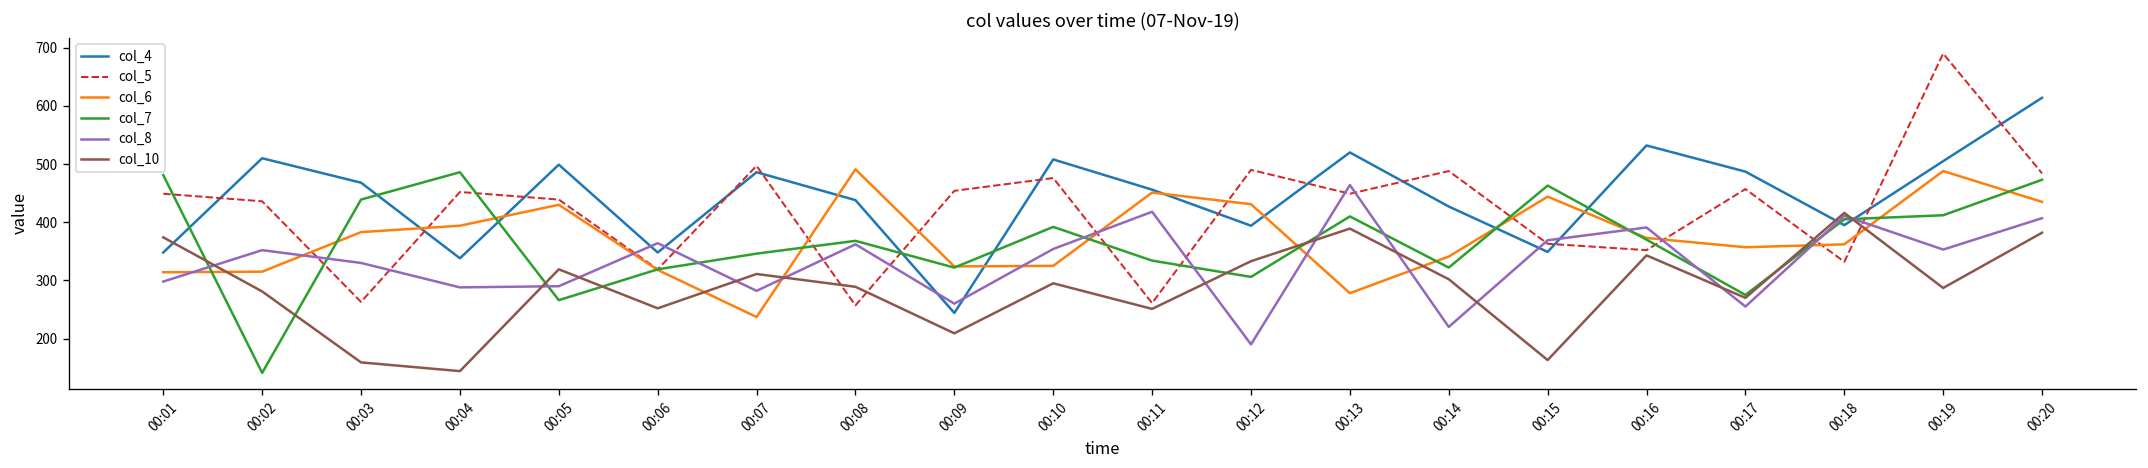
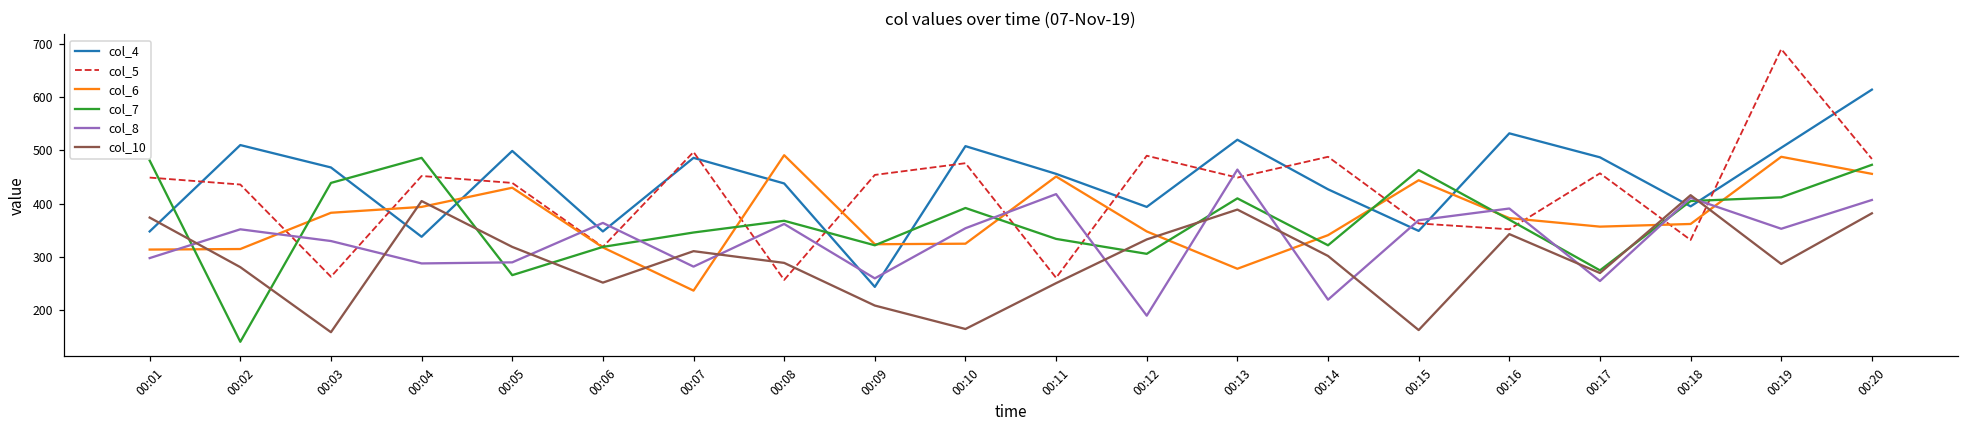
  {
    "col_4": {
      "00:01": 350,
      "00:02": 510,
      "00:03": 470,
      "00:04": 340,
      "00:05": 500,
      "00:06": 350,
      "00:07": 490,
      "00:08": 440,
      "00:09": 240,
      "00:10": 510,
      "00:12": 390,
      "00:13": 520,
      "00:14": 430,
      "00:15": 350,
      "00:16": 530,
      "00:17": 490,
      "00:18": 400,
      "00:19": 510,
      "00:20": 610
    },
    "col_5": {
      "00:01": 450,
      "00:02": 440,
      "00:03": 260,
      "00:04": 450,
      "00:05": 440,
      "00:07": 500,
      "00:08": 260,
      "00:09": 450,
      "00:10": 480,
      "00:11": 260,
      "00:12": 490,
      "00:13": 450,
      "00:14": 490,
      "00:15": 360,
      "00:16": 350,
      "00:17": 460,
      "00:18": 330,
      "00:19": 690,
      "00:20": 480
    },
    "col_6": {
      "00:01": 310,
      "00:02": 320,
      "00:03": 380,
      "00:04": 390,
      "00:05": 430,
      "00:07": 240,
      "00:08": 490,
      "00:10": 330,
-     "00:12": 430,
+     "00:12": 350,
      "00:13": 280,
      "00:14": 340,
      "00:15": 440,
      "00:17": 360,
      "00:18": 360,
      "00:19": 490,
-     "00:20": 440
+     "00:20": 460
    },
    "col_7": {
      "00:01": 480,
      "00:02": 140,
      "00:03": 440,
      "00:04": 490,
      "00:05": 270,
      "00:07": 350,
      "00:08": 370,
      "00:10": 390,
      "00:11": 330,
      "00:12": 310,
      "00:13": 410,
      "00:14": 320,
      "00:15": 460,
      "00:18": 410,
      "00:19": 410,
      "00:20": 470
    },
    "col_8": {
      "00:01": 300,
      "00:02": 350,
      "00:03": 330,
      "00:04": 290,
      "00:05": 290,
      "00:06": 360,
      "00:07": 280,
      "00:08": 360,
      "00:09": 260,
      "00:10": 350,
      "00:11": 420,
      "00:12": 190,
      "00:13": 460,
      "00:14": 220,
      "00:15": 370,
      "00:16": 390,
      "00:17": 260,
      "00:19": 350,
      "00:20": 410
    },
    "col_10": {
      "00:01": 370,
      "00:02": 280,
      "00:03": 160,
-     "00:04": 140,
+     "00:04": 410,
      "00:05": 320,
      "00:06": 250,
      "00:07": 310,
      "00:08": 290,
      "00:09": 210,
-     "00:10": 300,
+     "00:10": 170,
      "00:11": 250,
      "00:12": 330,
      "00:13": 390,
      "00:14": 300,
      "00:15": 160,
      "00:16": 340,
      "00:19": 290,
      "00:20": 380
    }
  }
